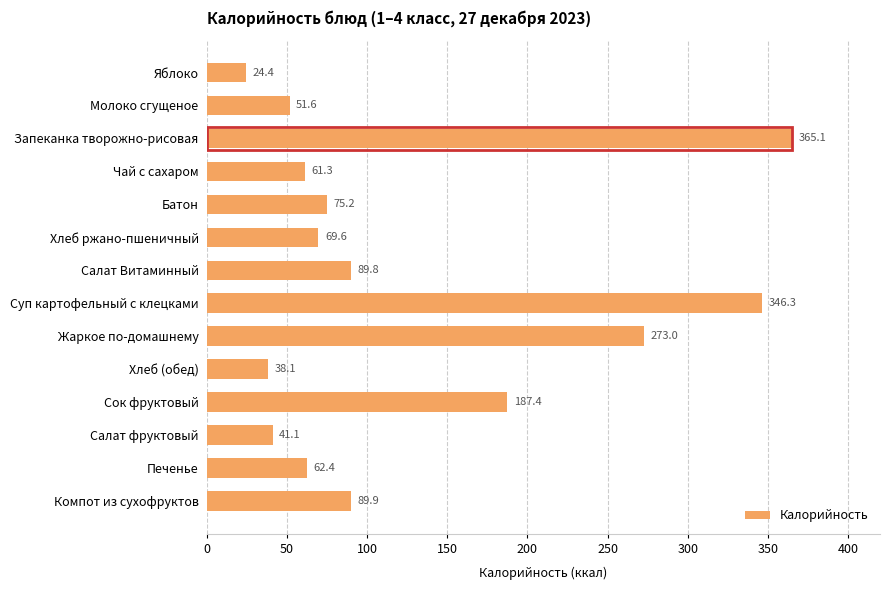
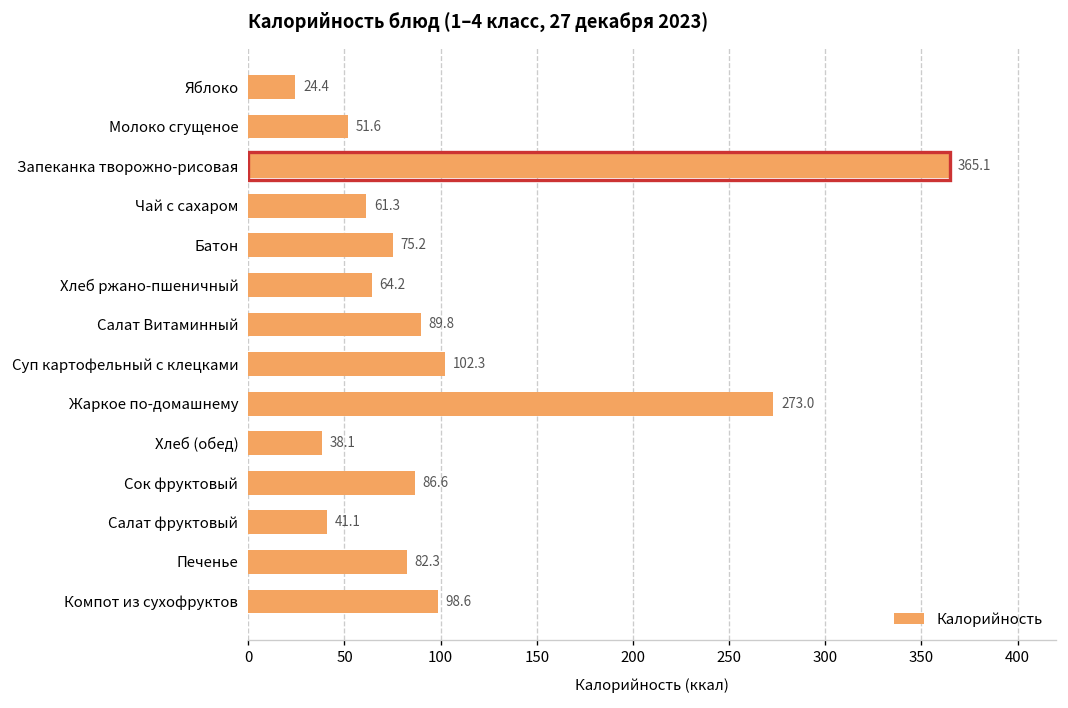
  {
    "Яблоко": 24.4,
    "Молоко сгущеное": 51.6,
    "Запеканка творожно-рисовая": 365.1,
    "Чай с сахаром": 61.3,
    "Батон": 75.2,
-   "Хлеб ржано-пшеничный": 69.6,
+   "Хлеб ржано-пшеничный": 64.2,
    "Салат Витаминный": 89.8,
-   "Суп картофельный с клецками": 346.3,
+   "Суп картофельный с клецками": 102.3,
    "Жаркое по-домашнему": 273.0,
    "Хлеб (обед)": 38.1,
-   "Сок фруктовый": 187.4,
+   "Сок фруктовый": 86.6,
    "Салат фруктовый": 41.1,
-   "Печенье": 62.4,
-   "Компот из сухофруктов": 89.9
+   "Печенье": 82.3,
+   "Компот из сухофруктов": 98.6
  }
